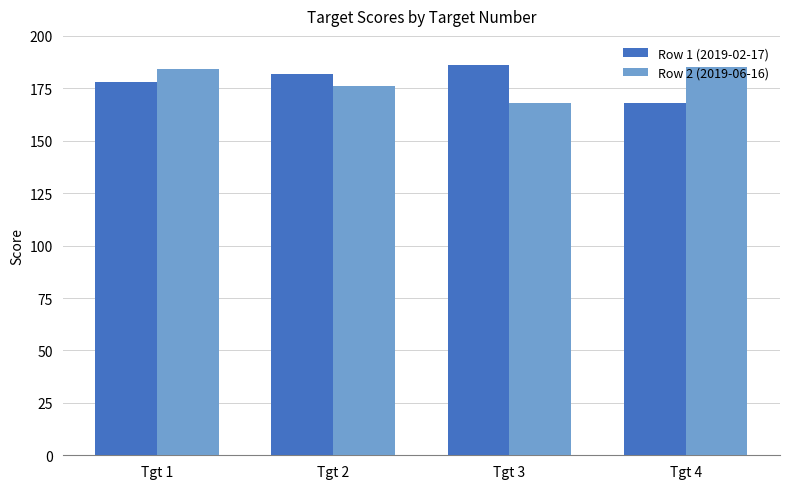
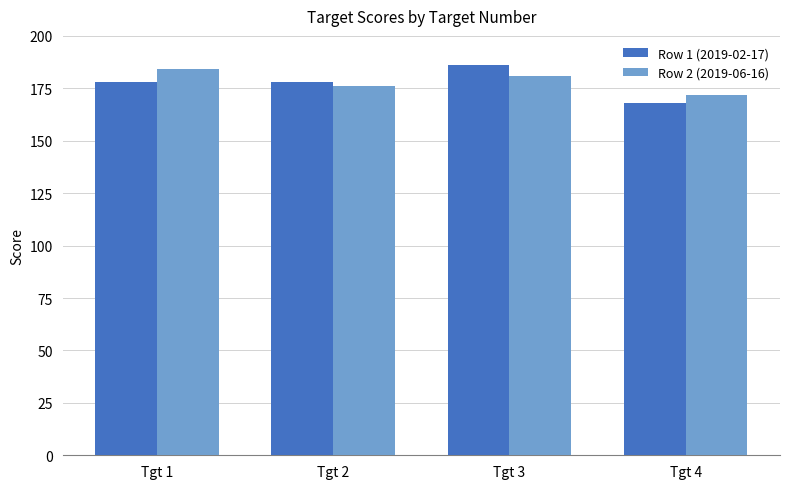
  {
    "Row 1 (2019-02-17)": {
      "Tgt 1": 178,
-     "Tgt 2": 182,
+     "Tgt 2": 178,
      "Tgt 3": 186,
      "Tgt 4": 168
    },
    "Row 2 (2019-06-16)": {
      "Tgt 1": 184,
      "Tgt 2": 176,
-     "Tgt 3": 168,
-     "Tgt 4": 185
+     "Tgt 3": 181,
+     "Tgt 4": 172
    }
  }
